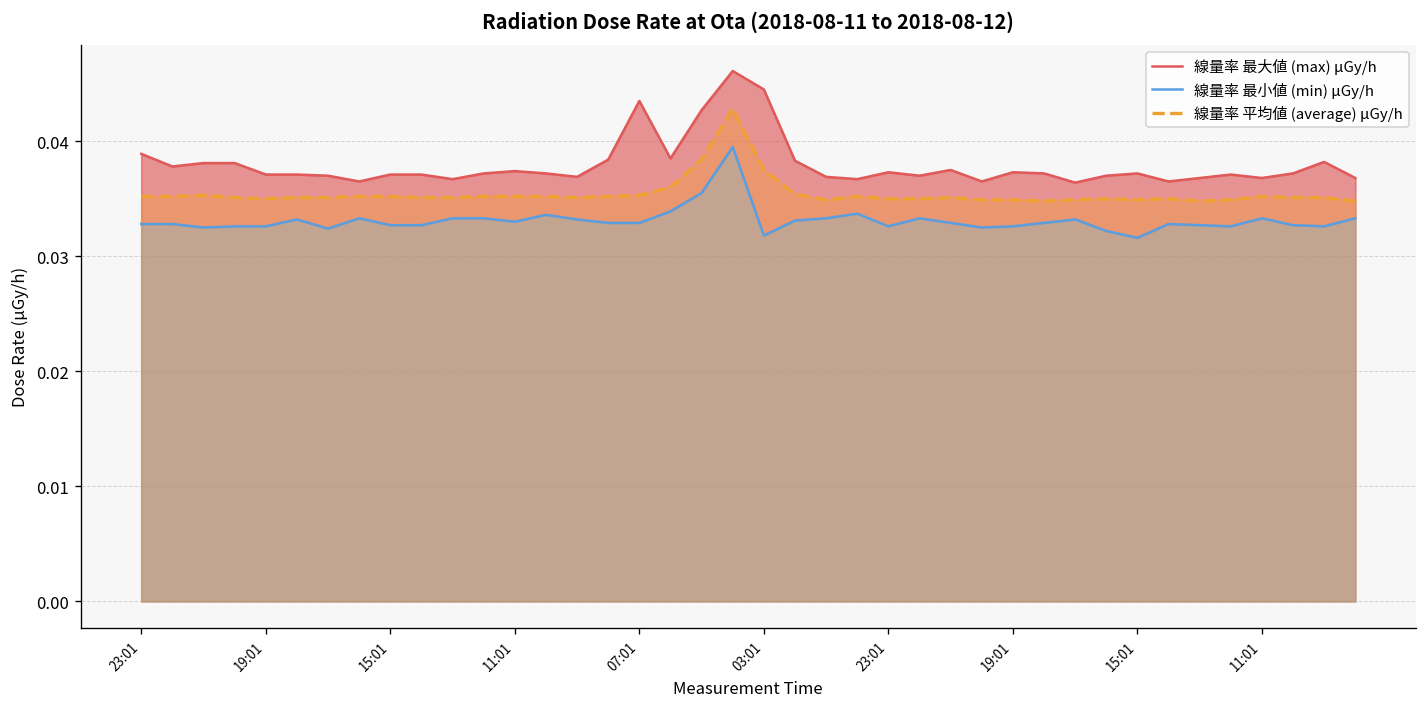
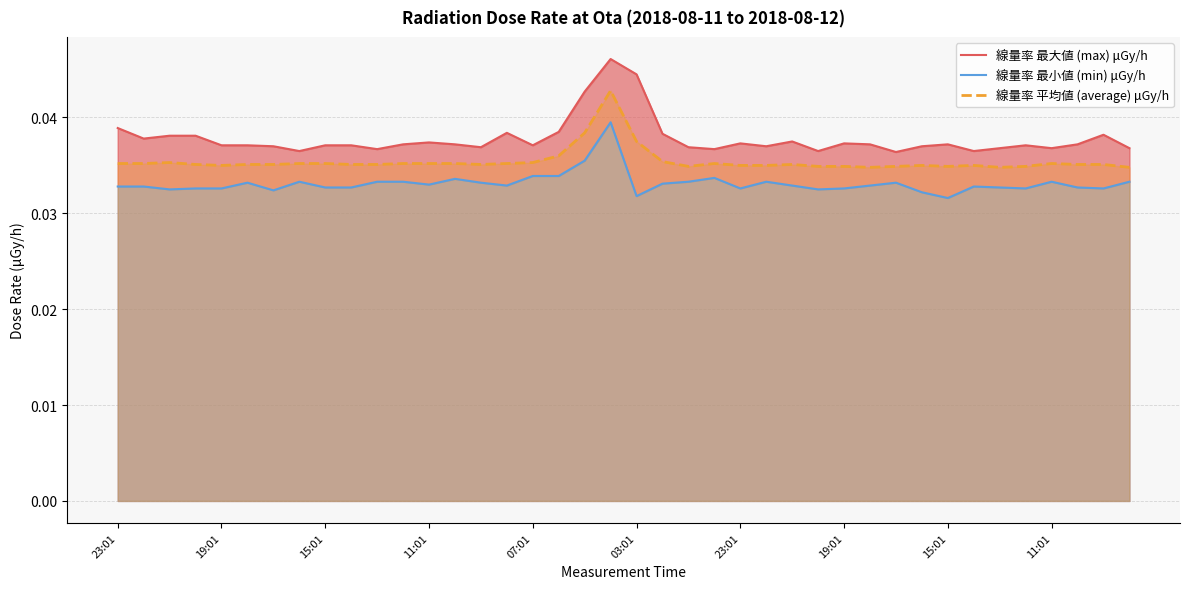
  {
    "線量率 最大値 (max) μGy/h": {
-     "07:01": 0.044,
+     "07:01": 0.037,
      "03:01": 0.045
    },
    "線量率 最小値 (min) μGy/h": {
-     "07:01": 0.033,
+     "07:01": 0.034,
      "03:01": 0.032
    },
    "線量率 平均値 (average) μGy/h": {
      "07:01": 0.035,
      "03:01": 0.038
    }
  }
